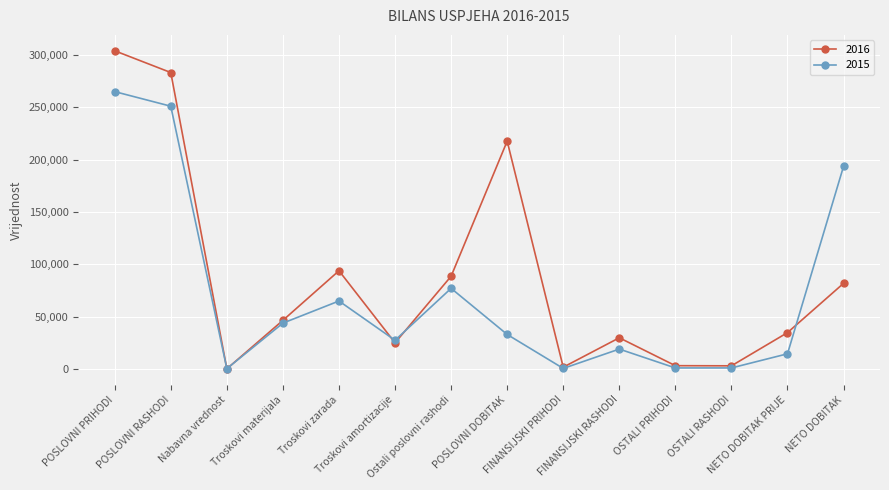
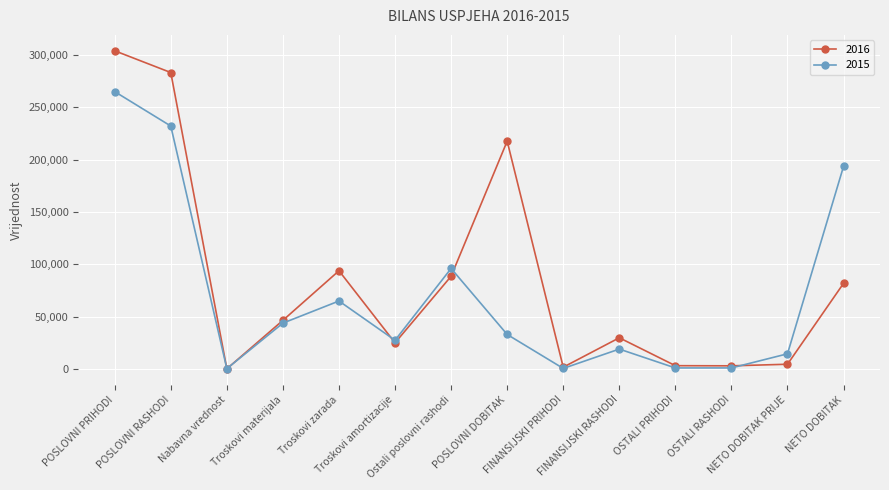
  {
    "2016": {
      "POSLOVNI PRIHODI": "304,000",
      "POSLOVNI RASHODI": "283,000",
      "Troskovi materijala": "46,000",
      "Troskovi zarada": "94,000",
      "Ostali poslovni rashodi": "89,000",
      "POSLOVNI DOBITAK": "218,000",
      "FINANSIJSKI RASHODI": "30,000",
-     "NETO DOBITAK PRIJE": "35,000",
+     "NETO DOBITAK PRIJE": "4,000",
      "NETO DOBITAK": "82,000"
    },
    "2015": {
      "POSLOVNI PRIHODI": "265,000",
-     "POSLOVNI RASHODI": "251,000",
+     "POSLOVNI RASHODI": "232,000",
      "Troskovi materijala": "44,000",
      "Troskovi zarada": "65,000",
-     "Ostali poslovni rashodi": "77,000",
+     "Ostali poslovni rashodi": "96,000",
      "POSLOVNI DOBITAK": "33,000",
      "FINANSIJSKI RASHODI": "19,000",
      "NETO DOBITAK PRIJE": "14,000",
      "NETO DOBITAK": "194,000"
    }
  }
